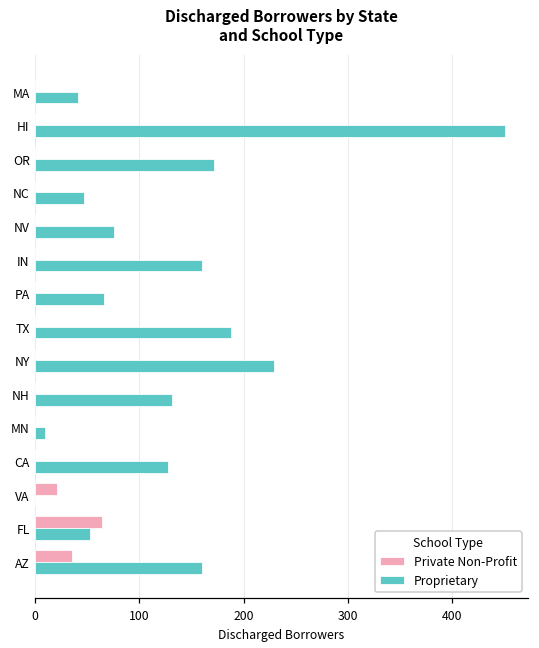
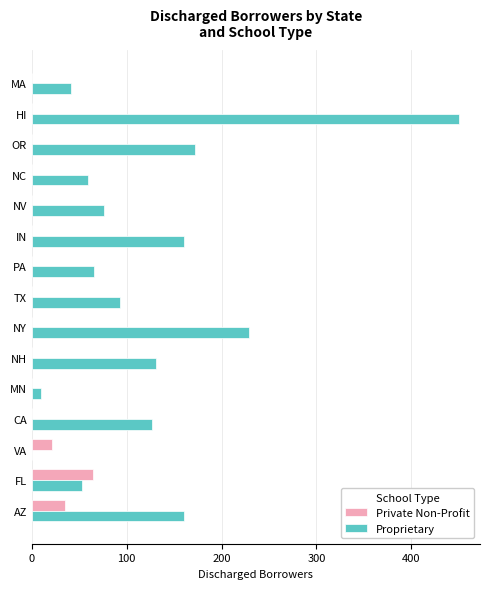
  {
    "Private Non-Profit": {
      "MA": 0,
      "HI": 0,
      "OR": 0,
      "NC": 0,
      "NV": 0,
      "IN": 0,
      "PA": 0,
      "TX": 0,
      "NY": 0,
      "NH": 0,
      "MN": 0,
      "CA": 0,
      "VA": 20,
      "FL": 60,
      "AZ": 40
    },
    "Proprietary": {
      "MA": 40,
      "HI": 450,
      "OR": 170,
-     "NC": 50,
+     "NC": 60,
      "NV": 80,
      "IN": 160,
      "PA": 70,
-     "TX": 190,
+     "TX": 90,
      "NY": 230,
      "NH": 130,
      "MN": 10,
      "CA": 130,
      "VA": 0,
      "FL": 50,
      "AZ": 160
    }
  }
